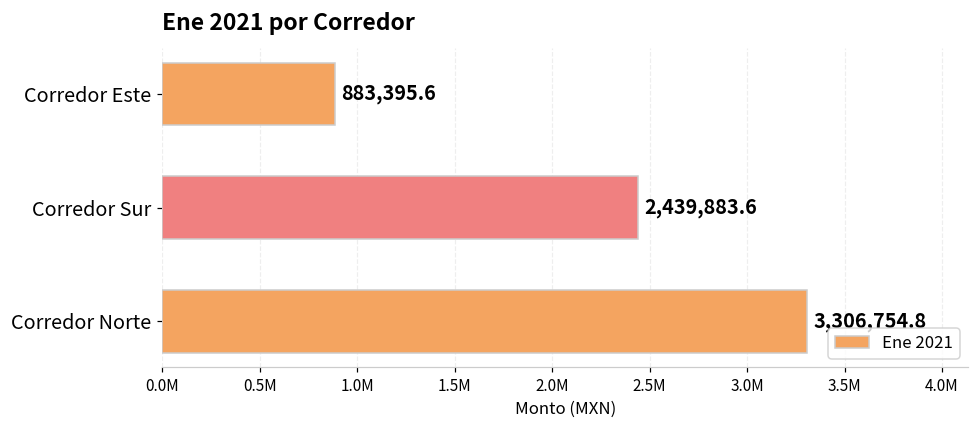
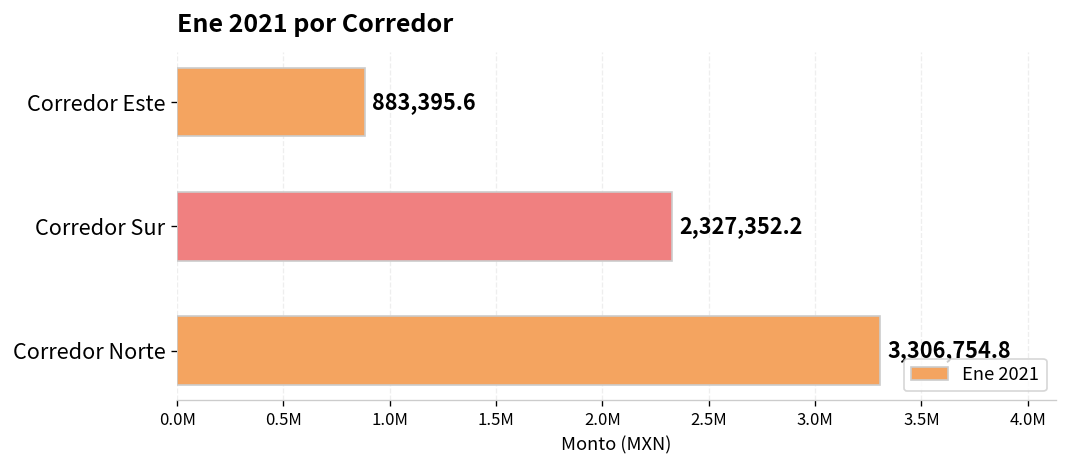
  {
    "Corredor Este": "883,395.6",
-   "Corredor Sur": "2,439,883.6"
+   "Corredor Sur": "2,327,352.2"
  }
